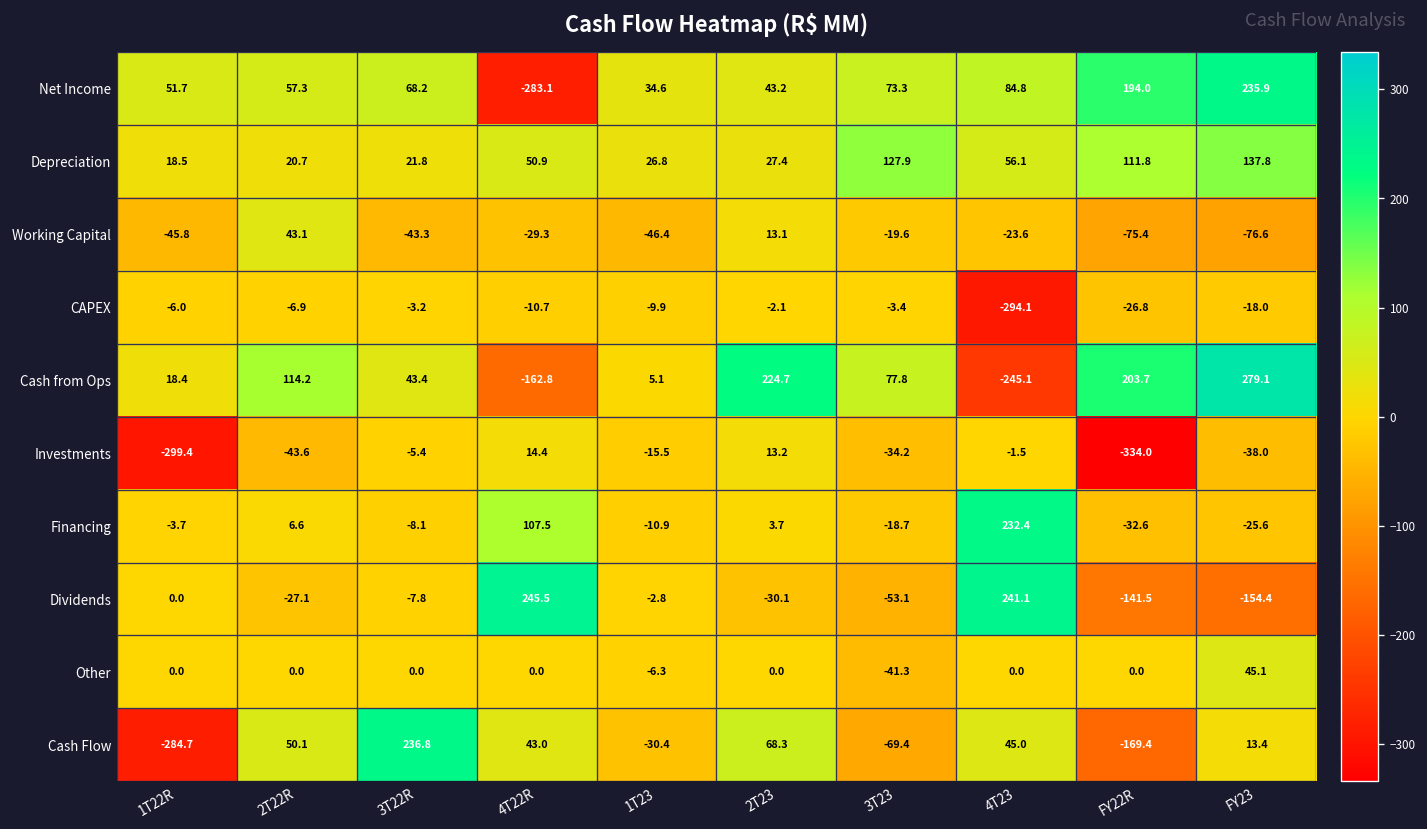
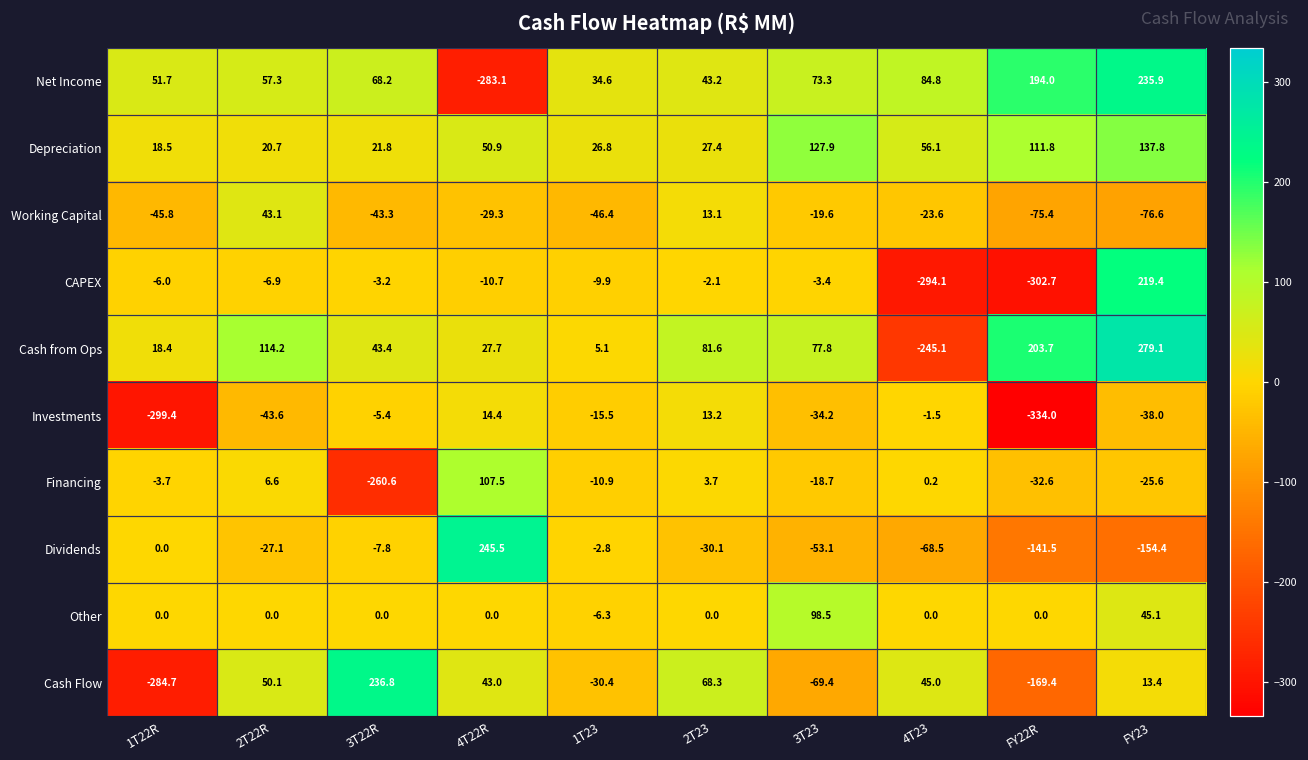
  {
    "Net Income": {
      "1T22R": 51.7,
      "2T22R": 57.3,
      "3T22R": 68.2,
      "4T22R": -283.1,
      "1T23": 34.6,
      "2T23": 43.2,
      "3T23": 73.3,
      "4T23": 84.8,
      "FY22R": 194.0,
      "FY23": 235.9
    },
    "Depreciation": {
      "1T22R": 18.5,
      "2T22R": 20.7,
      "3T22R": 21.8,
      "4T22R": 50.9,
      "1T23": 26.8,
      "2T23": 27.4,
      "3T23": 127.9,
      "4T23": 56.1,
      "FY22R": 111.8,
      "FY23": 137.8
    },
    "Working Capital": {
      "1T22R": -45.8,
      "2T22R": 43.1,
      "3T22R": -43.3,
      "4T22R": -29.3,
      "1T23": -46.4,
      "2T23": 13.1,
      "3T23": -19.6,
      "4T23": -23.6,
      "FY22R": -75.4,
      "FY23": -76.6
    },
    "CAPEX": {
      "1T22R": -6.0,
      "2T22R": -6.9,
      "3T22R": -3.2,
      "4T22R": -10.7,
      "1T23": -9.9,
      "2T23": -2.1,
      "3T23": -3.4,
      "4T23": -294.1,
-     "FY22R": -26.8,
-     "FY23": -18.0
+     "FY22R": -302.7,
+     "FY23": 219.4
    },
    "Cash from Ops": {
      "1T22R": 18.4,
      "2T22R": 114.2,
      "3T22R": 43.4,
-     "4T22R": -162.8,
+     "4T22R": 27.7,
      "1T23": 5.1,
-     "2T23": 224.7,
+     "2T23": 81.6,
      "3T23": 77.8,
      "4T23": -245.1,
      "FY22R": 203.7,
      "FY23": 279.1
    },
    "Investments": {
      "1T22R": -299.4,
      "2T22R": -43.6,
      "3T22R": -5.4,
      "4T22R": 14.4,
      "1T23": -15.5,
      "2T23": 13.2,
      "3T23": -34.2,
      "4T23": -1.5,
      "FY22R": -334.0,
      "FY23": -38.0
    },
    "Financing": {
      "1T22R": -3.7,
      "2T22R": 6.6,
-     "3T22R": -8.1,
+     "3T22R": -260.6,
      "4T22R": 107.5,
      "1T23": -10.9,
      "2T23": 3.7,
      "3T23": -18.7,
-     "4T23": 232.4,
+     "4T23": 0.2,
      "FY22R": -32.6,
      "FY23": -25.6
    },
    "Dividends": {
      "1T22R": 0.0,
      "2T22R": -27.1,
      "3T22R": -7.8,
      "4T22R": 245.5,
      "1T23": -2.8,
      "2T23": -30.1,
      "3T23": -53.1,
-     "4T23": 241.1,
+     "4T23": -68.5,
      "FY22R": -141.5,
      "FY23": -154.4
    },
    "Other": {
      "1T22R": 0.0,
      "2T22R": 0.0,
      "3T22R": 0.0,
      "4T22R": 0.0,
      "1T23": -6.3,
      "2T23": 0.0,
-     "3T23": -41.3,
+     "3T23": 98.5,
      "4T23": 0.0,
      "FY22R": 0.0,
      "FY23": 45.1
    },
    "Cash Flow": {
      "1T22R": -284.7,
      "2T22R": 50.1,
      "3T22R": 236.8,
      "4T22R": 43.0,
      "1T23": -30.4,
      "2T23": 68.3,
      "3T23": -69.4,
      "4T23": 45.0,
      "FY22R": -169.4,
      "FY23": 13.4
    }
  }
